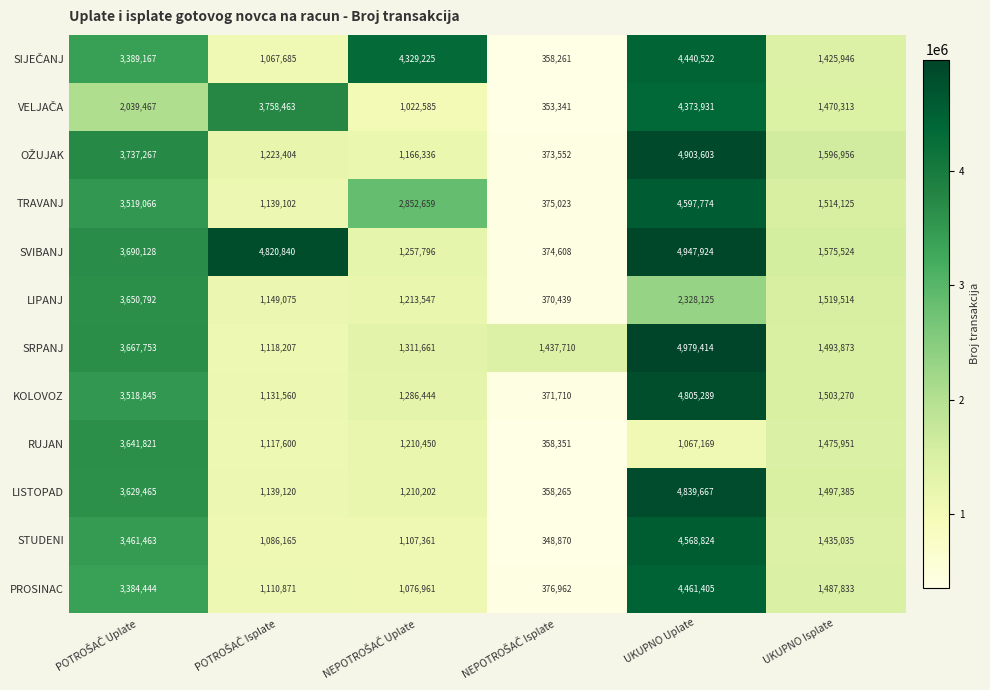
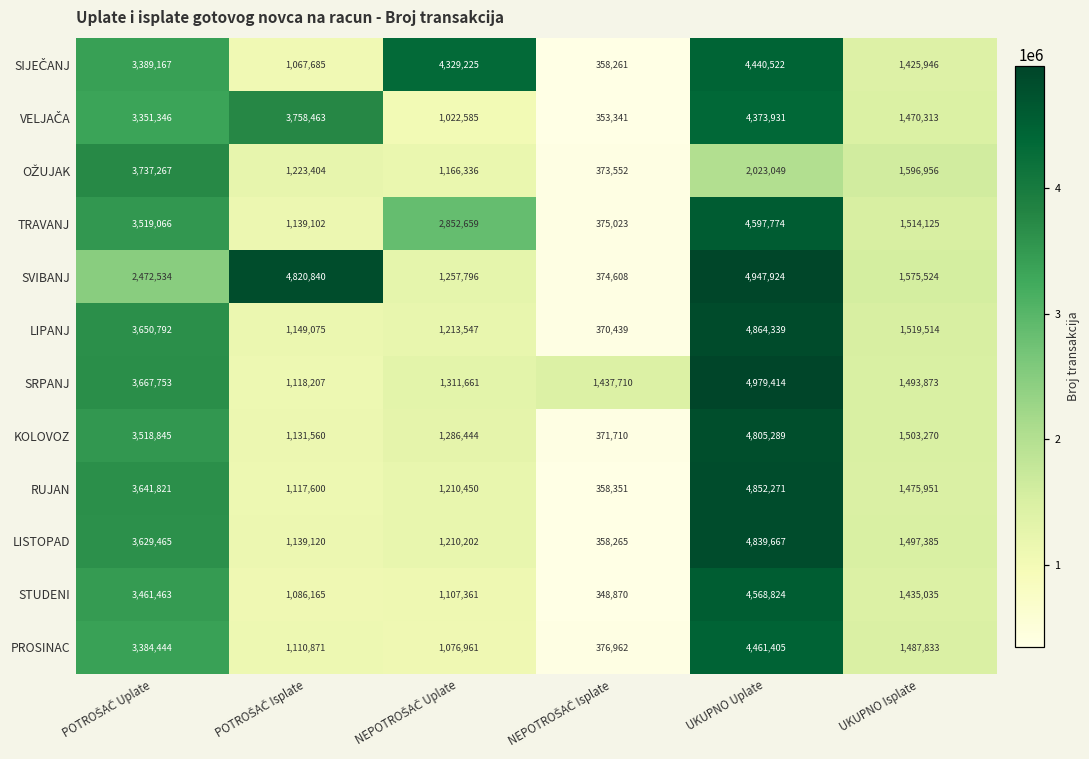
  {
    "SIJEČANJ": {
      "POTROŠAČ Uplate": "3,389,167",
      "POTROŠAČ Isplate": "1,067,685",
      "NEPOTROŠAČ Uplate": "4,329,225",
      "NEPOTROŠAČ Isplate": "358,261",
      "UKUPNO Uplate": "4,440,522",
      "UKUPNO Isplate": "1,425,946"
    },
    "VELJAČA": {
-     "POTROŠAČ Uplate": "2,039,467",
+     "POTROŠAČ Uplate": "3,351,346",
      "POTROŠAČ Isplate": "3,758,463",
      "NEPOTROŠAČ Uplate": "1,022,585",
      "NEPOTROŠAČ Isplate": "353,341",
      "UKUPNO Uplate": "4,373,931",
      "UKUPNO Isplate": "1,470,313"
    },
    "OŽUJAK": {
      "POTROŠAČ Uplate": "3,737,267",
      "POTROŠAČ Isplate": "1,223,404",
      "NEPOTROŠAČ Uplate": "1,166,336",
      "NEPOTROŠAČ Isplate": "373,552",
-     "UKUPNO Uplate": "4,903,603",
+     "UKUPNO Uplate": "2,023,049",
      "UKUPNO Isplate": "1,596,956"
    },
    "TRAVANJ": {
      "POTROŠAČ Uplate": "3,519,066",
      "POTROŠAČ Isplate": "1,139,102",
      "NEPOTROŠAČ Uplate": "2,852,659",
      "NEPOTROŠAČ Isplate": "375,023",
      "UKUPNO Uplate": "4,597,774",
      "UKUPNO Isplate": "1,514,125"
    },
    "SVIBANJ": {
-     "POTROŠAČ Uplate": "3,690,128",
+     "POTROŠAČ Uplate": "2,472,534",
      "POTROŠAČ Isplate": "4,820,840",
      "NEPOTROŠAČ Uplate": "1,257,796",
      "NEPOTROŠAČ Isplate": "374,608",
      "UKUPNO Uplate": "4,947,924",
      "UKUPNO Isplate": "1,575,524"
    },
    "LIPANJ": {
      "POTROŠAČ Uplate": "3,650,792",
      "POTROŠAČ Isplate": "1,149,075",
      "NEPOTROŠAČ Uplate": "1,213,547",
      "NEPOTROŠAČ Isplate": "370,439",
-     "UKUPNO Uplate": "2,328,125",
+     "UKUPNO Uplate": "4,864,339",
      "UKUPNO Isplate": "1,519,514"
    },
    "SRPANJ": {
      "POTROŠAČ Uplate": "3,667,753",
      "POTROŠAČ Isplate": "1,118,207",
      "NEPOTROŠAČ Uplate": "1,311,661",
      "NEPOTROŠAČ Isplate": "1,437,710",
      "UKUPNO Uplate": "4,979,414",
      "UKUPNO Isplate": "1,493,873"
    },
    "KOLOVOZ": {
      "POTROŠAČ Uplate": "3,518,845",
      "POTROŠAČ Isplate": "1,131,560",
      "NEPOTROŠAČ Uplate": "1,286,444",
      "NEPOTROŠAČ Isplate": "371,710",
      "UKUPNO Uplate": "4,805,289",
      "UKUPNO Isplate": "1,503,270"
    },
    "RUJAN": {
      "POTROŠAČ Uplate": "3,641,821",
      "POTROŠAČ Isplate": "1,117,600",
      "NEPOTROŠAČ Uplate": "1,210,450",
      "NEPOTROŠAČ Isplate": "358,351",
-     "UKUPNO Uplate": "1,067,169",
+     "UKUPNO Uplate": "4,852,271",
      "UKUPNO Isplate": "1,475,951"
    },
    "LISTOPAD": {
      "POTROŠAČ Uplate": "3,629,465",
      "POTROŠAČ Isplate": "1,139,120",
      "NEPOTROŠAČ Uplate": "1,210,202",
      "NEPOTROŠAČ Isplate": "358,265",
      "UKUPNO Uplate": "4,839,667",
      "UKUPNO Isplate": "1,497,385"
    },
    "STUDENI": {
      "POTROŠAČ Uplate": "3,461,463",
      "POTROŠAČ Isplate": "1,086,165",
      "NEPOTROŠAČ Uplate": "1,107,361",
      "NEPOTROŠAČ Isplate": "348,870",
      "UKUPNO Uplate": "4,568,824",
      "UKUPNO Isplate": "1,435,035"
    },
    "PROSINAC": {
      "POTROŠAČ Uplate": "3,384,444",
      "POTROŠAČ Isplate": "1,110,871",
      "NEPOTROŠAČ Uplate": "1,076,961",
      "NEPOTROŠAČ Isplate": "376,962",
      "UKUPNO Uplate": "4,461,405",
      "UKUPNO Isplate": "1,487,833"
    }
  }
